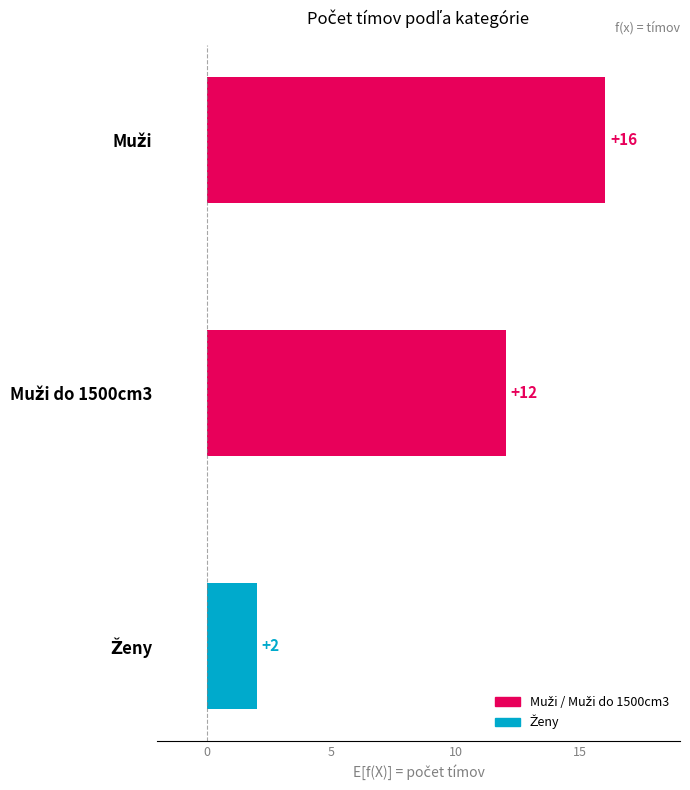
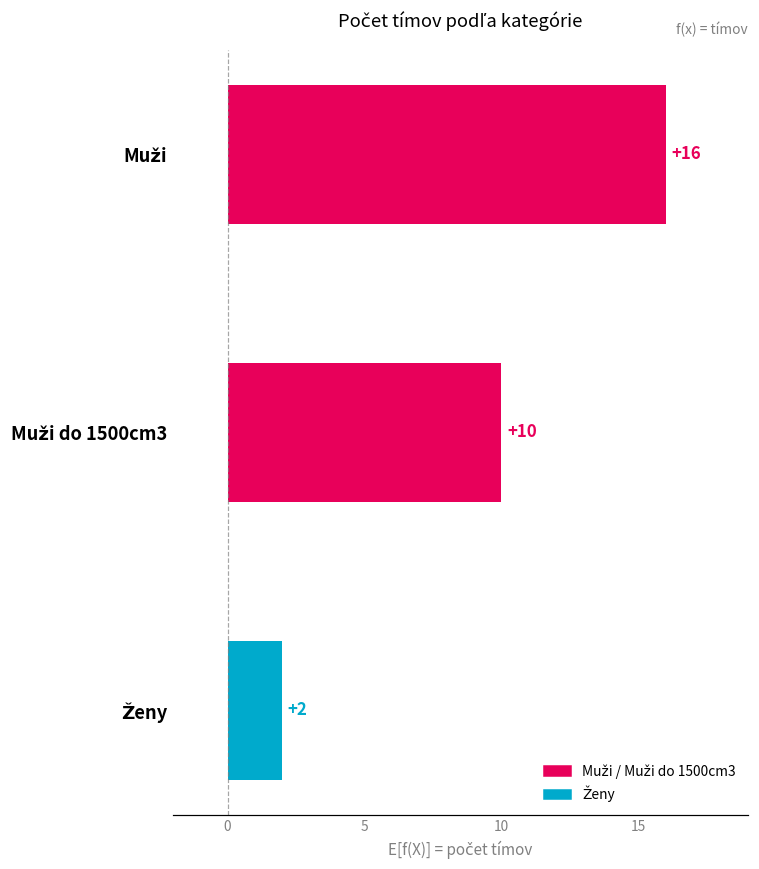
  {
    "Muži": "+16",
-   "Muži do 1500cm3": "+12",
+   "Muži do 1500cm3": "+10",
    "Ženy": "+2"
  }
